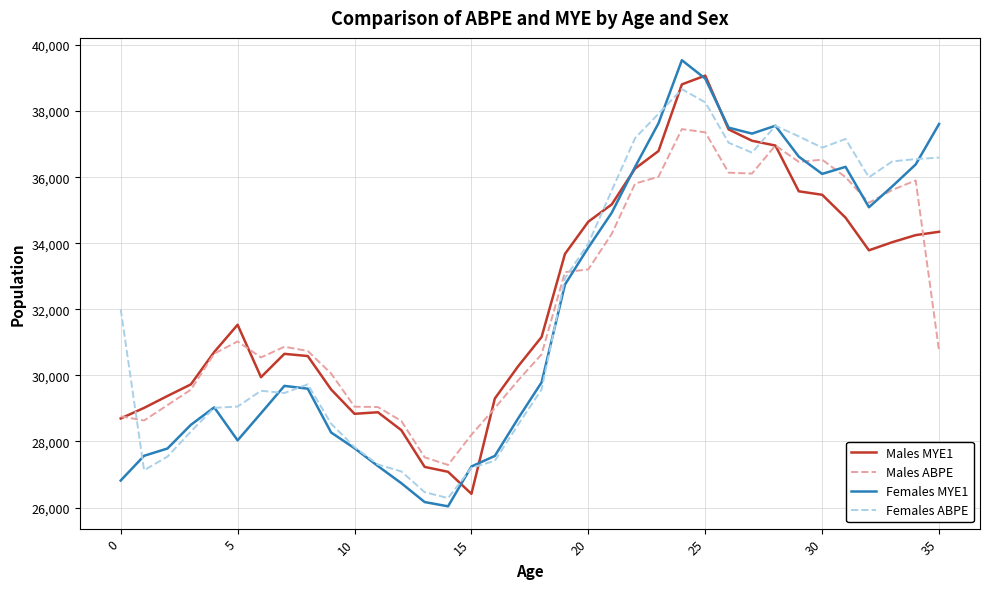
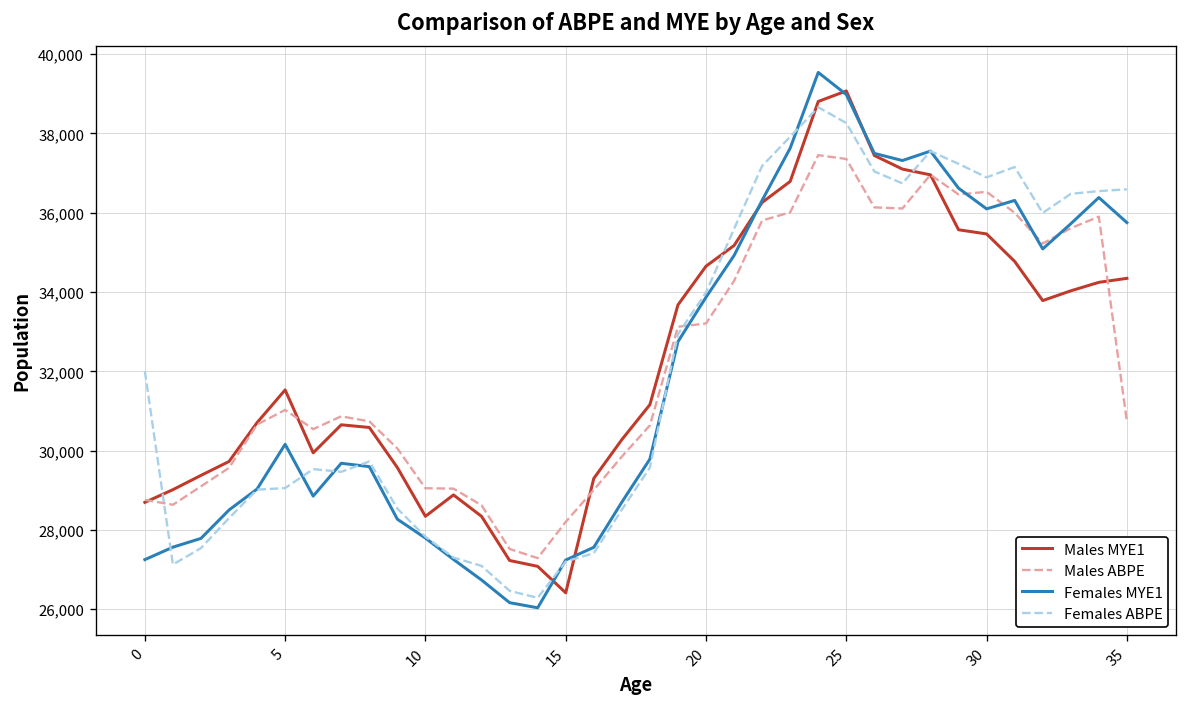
  {
    "Males MYE1": {
      "5": "31,500",
-     "10": "28,800",
+     "10": "28,300",
      "15": "26,400",
      "20": "34,700",
      "25": "39,100",
      "30": "35,500",
      "35": "34,300"
    },
    "Males ABPE": {
      "5": "31,000",
      "10": "29,100",
      "15": "28,200",
      "20": "33,200",
      "25": "37,400",
      "30": "36,500",
      "35": "30,700"
    },
    "Females MYE1": {
-     "0": "26,800",
-     "5": "28,000",
+     "0": "27,300",
+     "5": "30,200",
      "20": "33,900",
      "25": "39,000",
      "30": "36,100",
-     "35": "37,600"
+     "35": "35,800"
    },
    "Females ABPE": {
      "0": "32,000",
      "5": "29,100",
      "20": "34,000",
      "25": "38,300",
      "30": "36,900",
      "35": "36,600"
    }
  }
